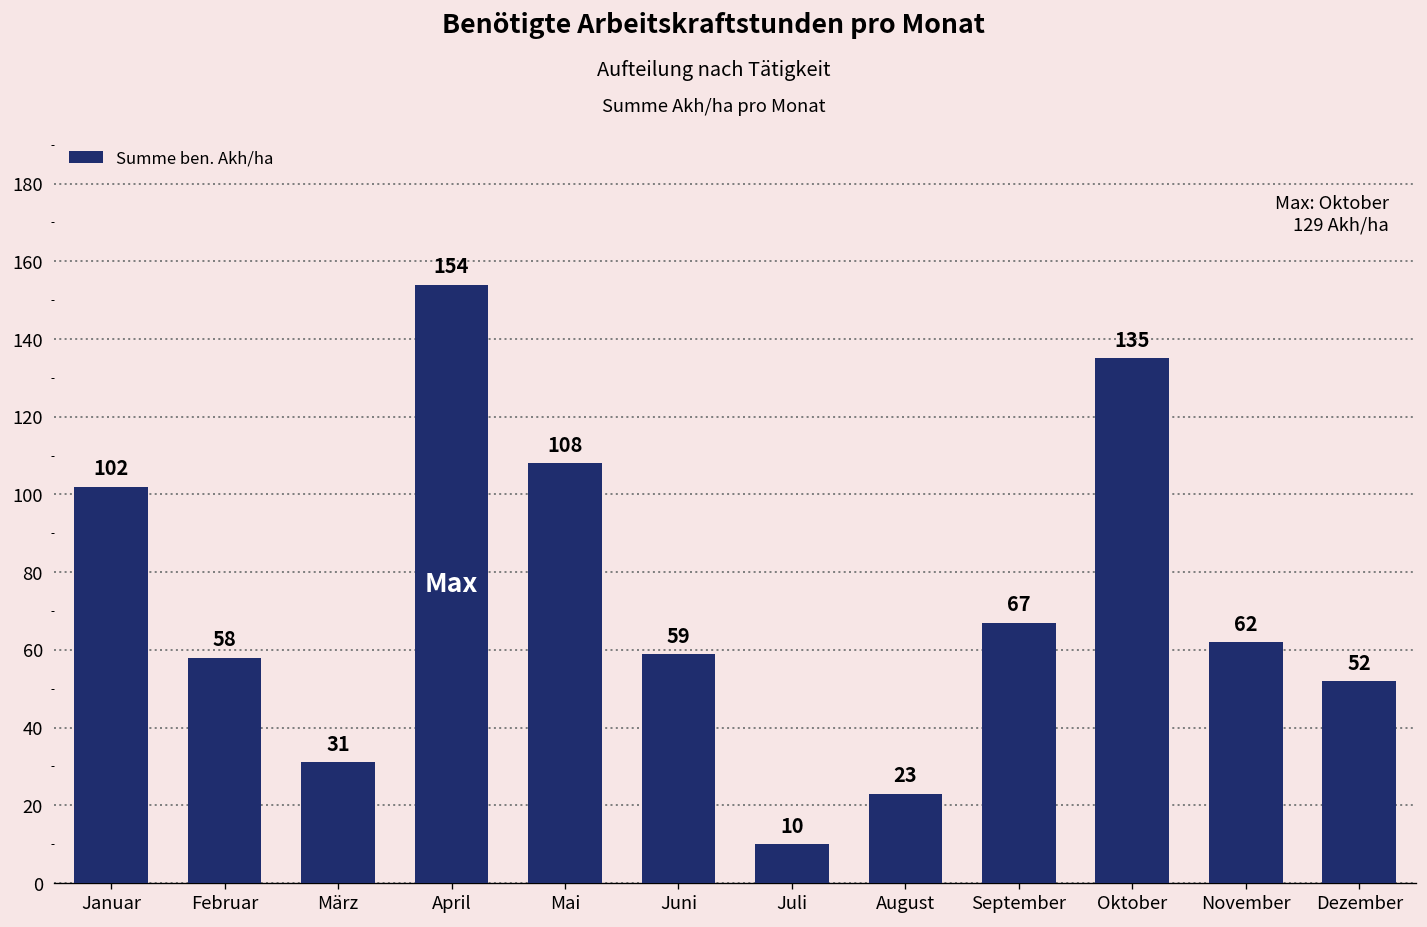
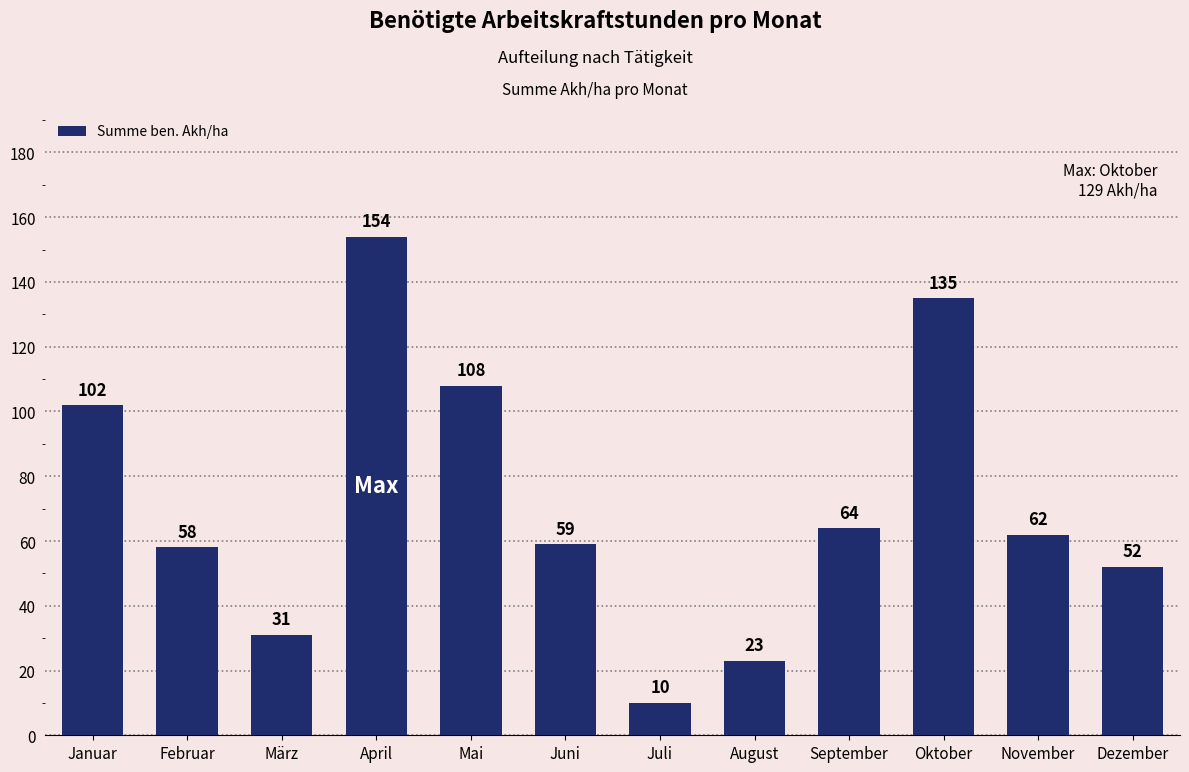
  {
    "Januar": 102,
    "Februar": 58,
    "März": 31,
    "April": 154,
    "Mai": 108,
    "Juni": 59,
    "Juli": 10,
    "August": 23,
-   "September": 67,
+   "September": 64,
    "Oktober": 135,
    "November": 62,
    "Dezember": 52
  }
